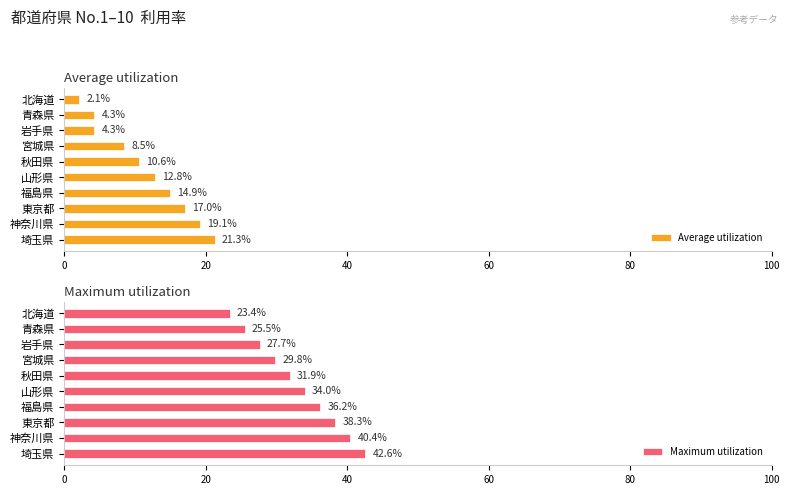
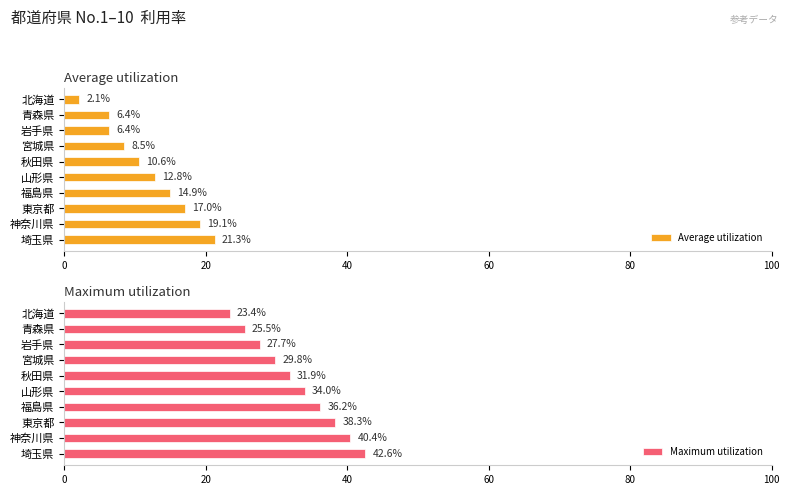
  {
    "Average utilization": {
      "北海道": "2.1%",
-     "青森県": "4.3%",
-     "岩手県": "4.3%",
+     "青森県": "6.4%",
+     "岩手県": "6.4%",
      "宮城県": "8.5%",
      "秋田県": "10.6%",
      "山形県": "12.8%",
      "福島県": "14.9%",
      "東京都": "17.0%",
      "神奈川県": "19.1%",
      "埼玉県": "21.3%"
    },
    "Maximum utilization": {
      "北海道": "23.4%",
      "青森県": "25.5%",
      "岩手県": "27.7%",
      "宮城県": "29.8%",
      "秋田県": "31.9%",
      "山形県": "34.0%",
      "福島県": "36.2%",
      "東京都": "38.3%",
      "神奈川県": "40.4%",
      "埼玉県": "42.6%"
    }
  }
